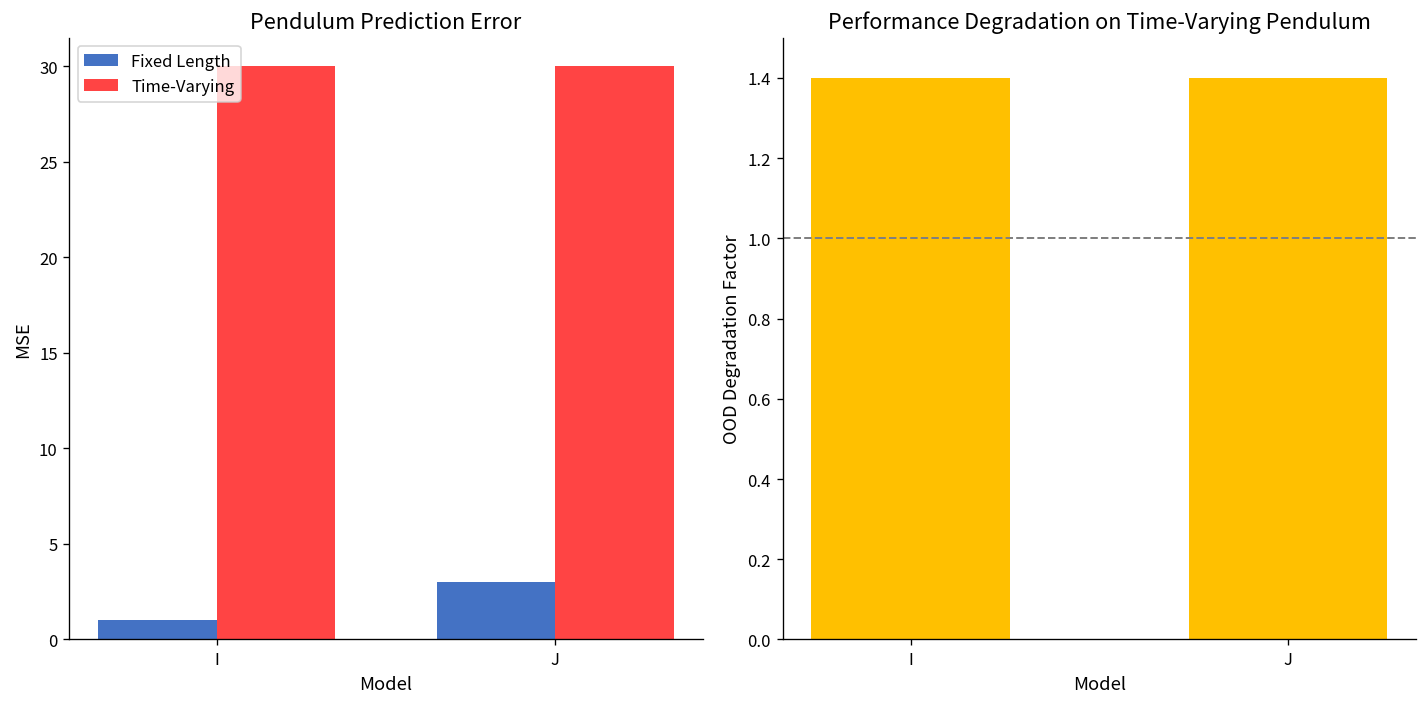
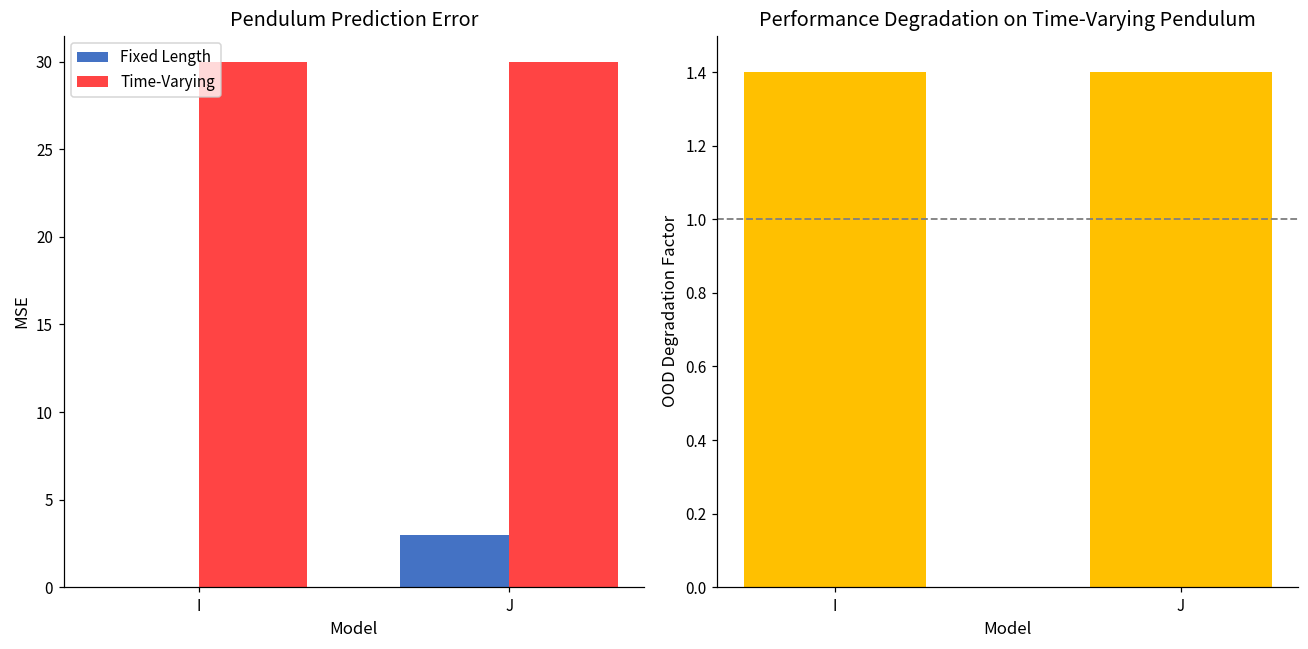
  {
    "Pendulum Prediction Error": {
      "Fixed Length": {
-       "I": 1,
+       "I": 0,
        "J": 3
      },
      "Time-Varying": {
        "I": 30,
        "J": 30
      }
    },
    "Performance Degradation on Time-Varying Pendulum": {
      "I": 1.40,
      "J": 1.40
    }
  }
